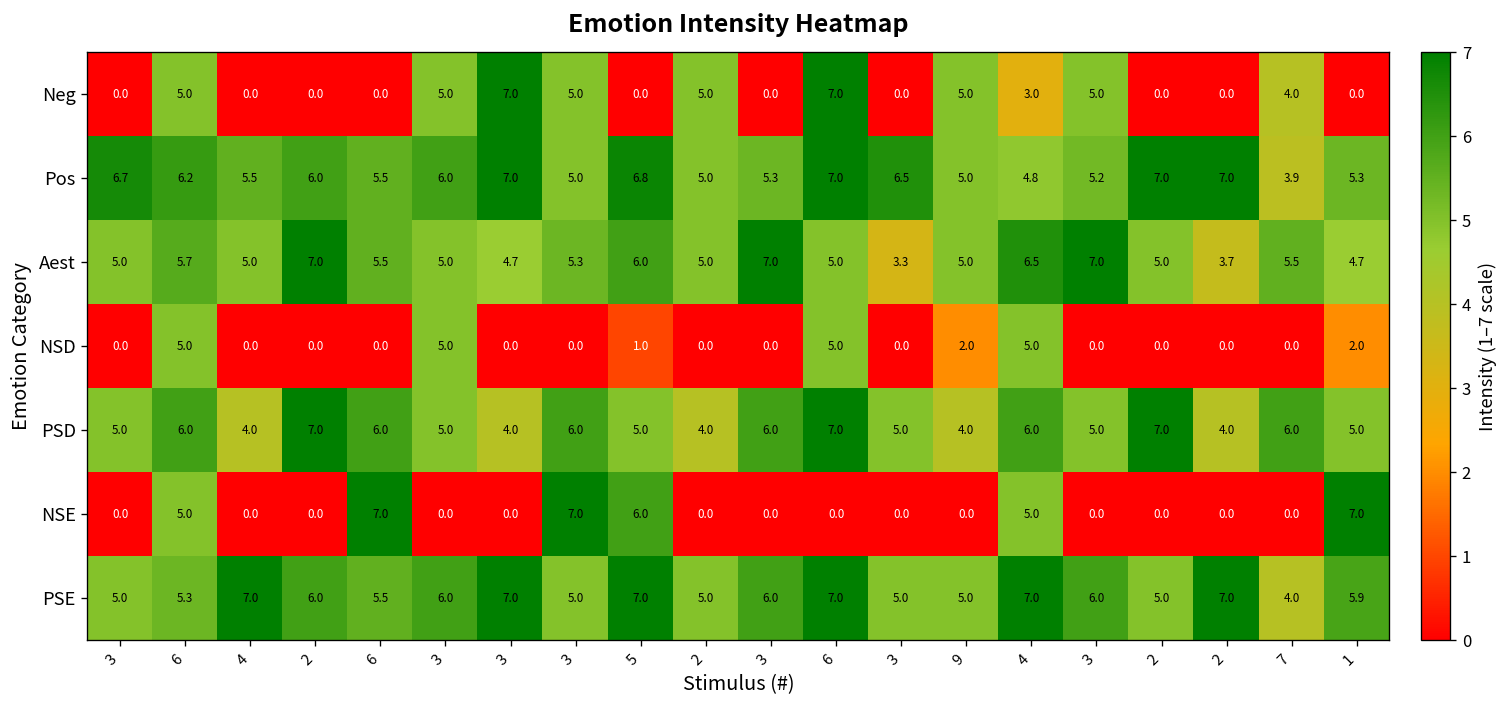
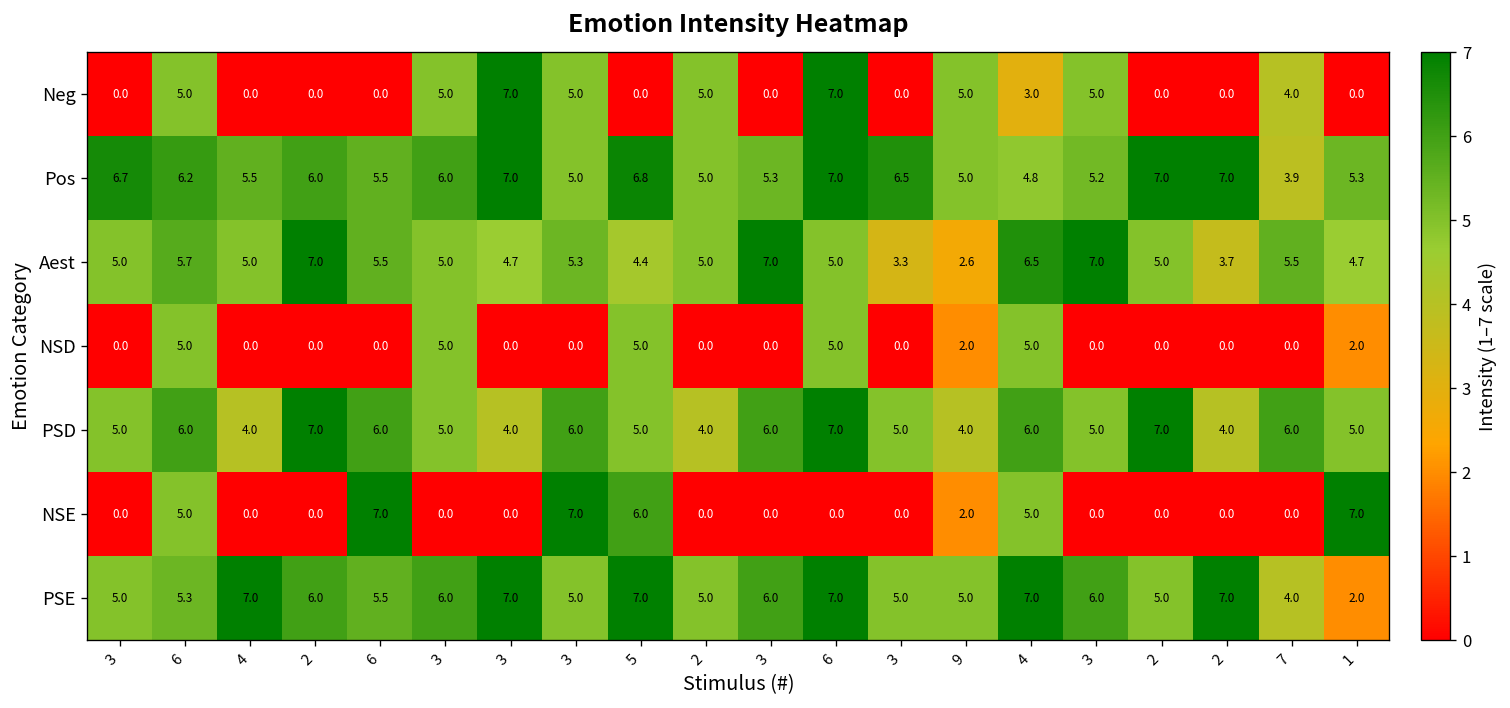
  {
    "Neg": {
      "5": 0.0,
      "9": 5.0,
      "7": 4.0,
      "1": 0.0
    },
    "Pos": {
      "5": 6.8,
      "9": 5.0,
      "7": 3.9,
      "1": 5.3
    },
    "Aest": {
-     "5": 6.0,
-     "9": 5.0,
+     "5": 4.4,
+     "9": 2.6,
      "7": 5.5,
      "1": 4.7
    },
    "NSD": {
-     "5": 1.0,
+     "5": 5.0,
      "9": 2.0,
      "7": 0.0,
      "1": 2.0
    },
    "PSD": {
      "5": 5.0,
      "9": 4.0,
      "7": 6.0,
      "1": 5.0
    },
    "NSE": {
      "5": 6.0,
-     "9": 0.0,
+     "9": 2.0,
      "7": 0.0,
      "1": 7.0
    },
    "PSE": {
      "5": 7.0,
      "9": 5.0,
      "7": 4.0,
-     "1": 5.9
+     "1": 2.0
    }
  }
